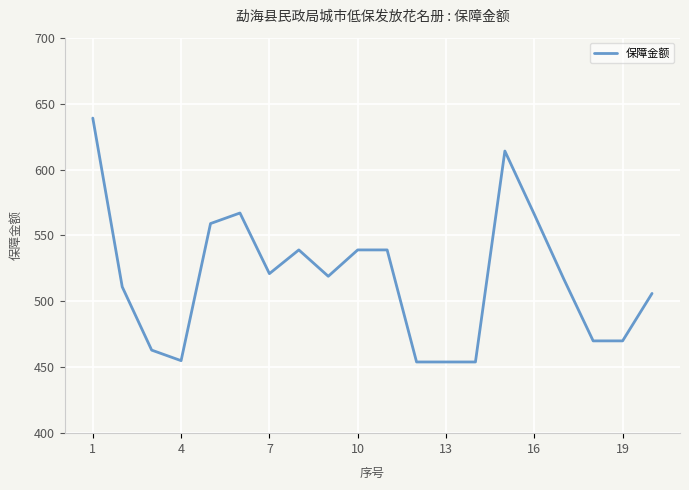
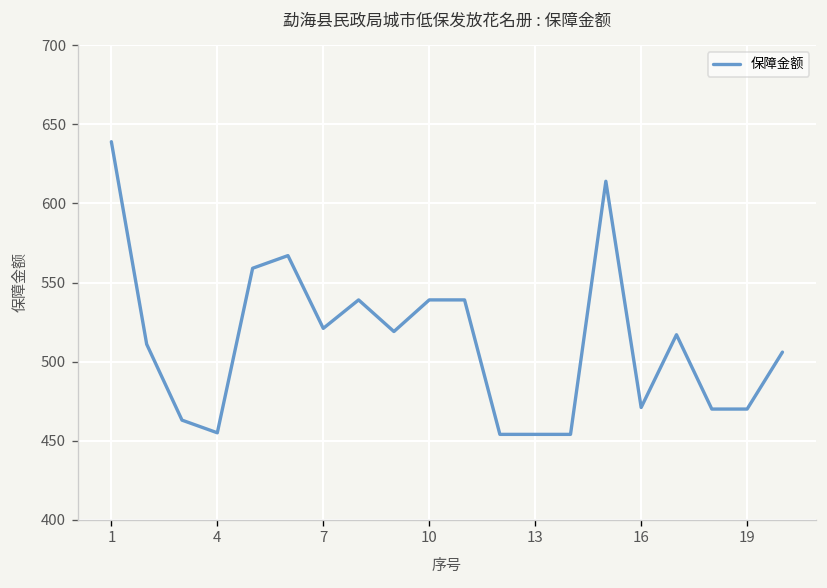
  {
    "1": 639,
    "4": 455,
    "7": 521,
    "10": 539,
    "13": 454,
-   "16": 566,
+   "16": 471,
    "19": 470
  }
